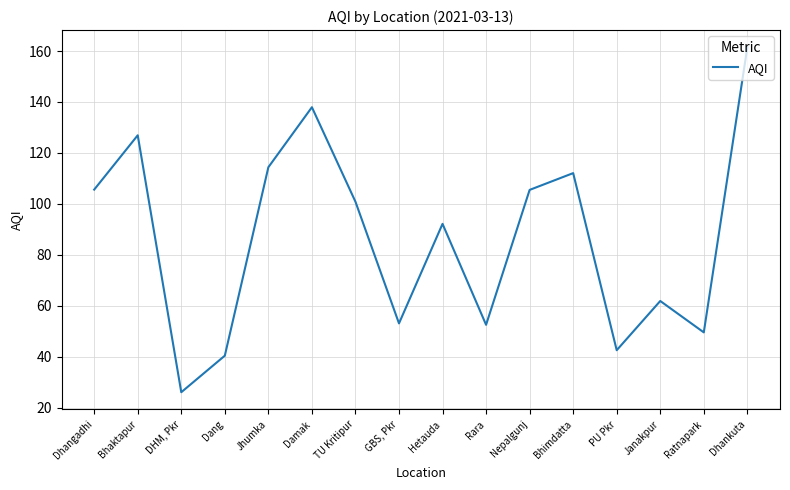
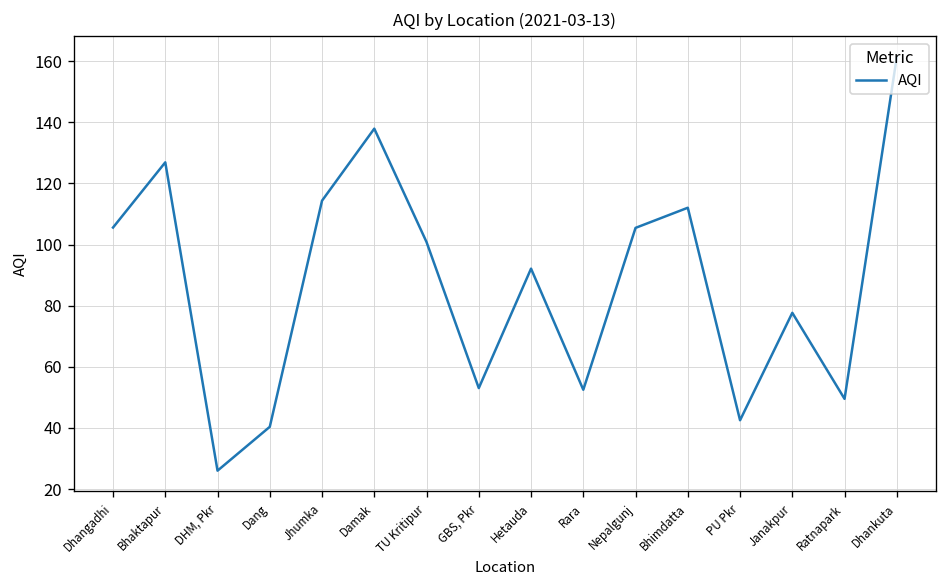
  {
    "Dhangadhi": 106,
    "Bhaktapur": 127,
    "DHM, Pkr": 26,
    "Dang": 40,
    "Jhumka": 114,
    "Damak": 138,
    "TU Kritipur": 101,
    "GBS, Pkr": 53,
    "Hetauda": 92,
    "Rara": 52,
    "Nepalgunj": 105,
    "Bhimdatta": 112,
    "PU Pkr": 43,
-   "Janakpur": 62,
+   "Janakpur": 78,
    "Ratnapark": 50
  }
